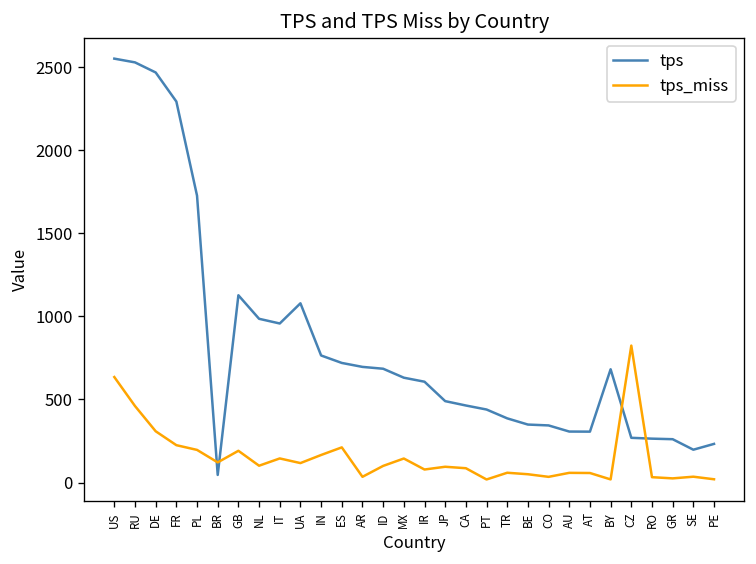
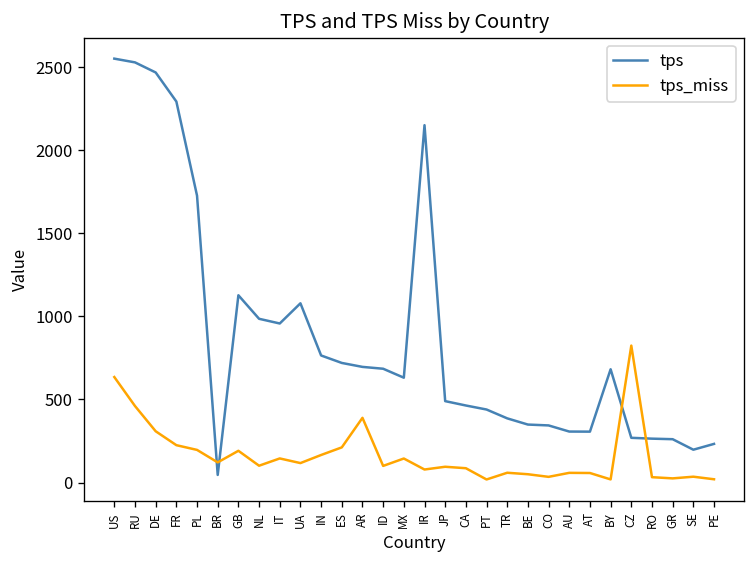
  {
    "tps": {
      "US": 2550,
      "RU": 2530,
      "DE": 2470,
      "FR": 2290,
      "PL": 1730,
      "BR": 50,
      "GB": 1130,
      "NL": 990,
      "IT": 960,
      "UA": 1080,
      "IN": 760,
      "ES": 720,
      "AR": 700,
      "ID": 690,
      "MX": 630,
-     "IR": 610,
+     "IR": 2150,
      "JP": 490,
      "CA": 460,
      "PT": 440,
      "TR": 390,
      "BE": 350,
      "CO": 340,
      "AU": 310,
      "AT": 310,
      "BY": 680,
      "CZ": 270,
      "RO": 260,
      "GR": 260,
      "SE": 200,
      "PE": 230
    },
    "tps_miss": {
      "US": 640,
      "RU": 460,
      "DE": 310,
      "FR": 220,
      "PL": 200,
      "BR": 120,
      "GB": 190,
      "NL": 100,
      "IT": 140,
      "UA": 120,
      "IN": 170,
      "ES": 210,
-     "AR": 30,
+     "AR": 390,
      "ID": 100,
      "MX": 140,
      "IR": 80,
      "JP": 90,
      "CA": 90,
      "PT": 20,
      "TR": 60,
      "BE": 50,
      "CO": 30,
      "AU": 60,
      "AT": 60,
      "BY": 20,
      "CZ": 820,
      "RO": 30,
      "GR": 20,
      "SE": 30,
      "PE": 20
    }
  }
